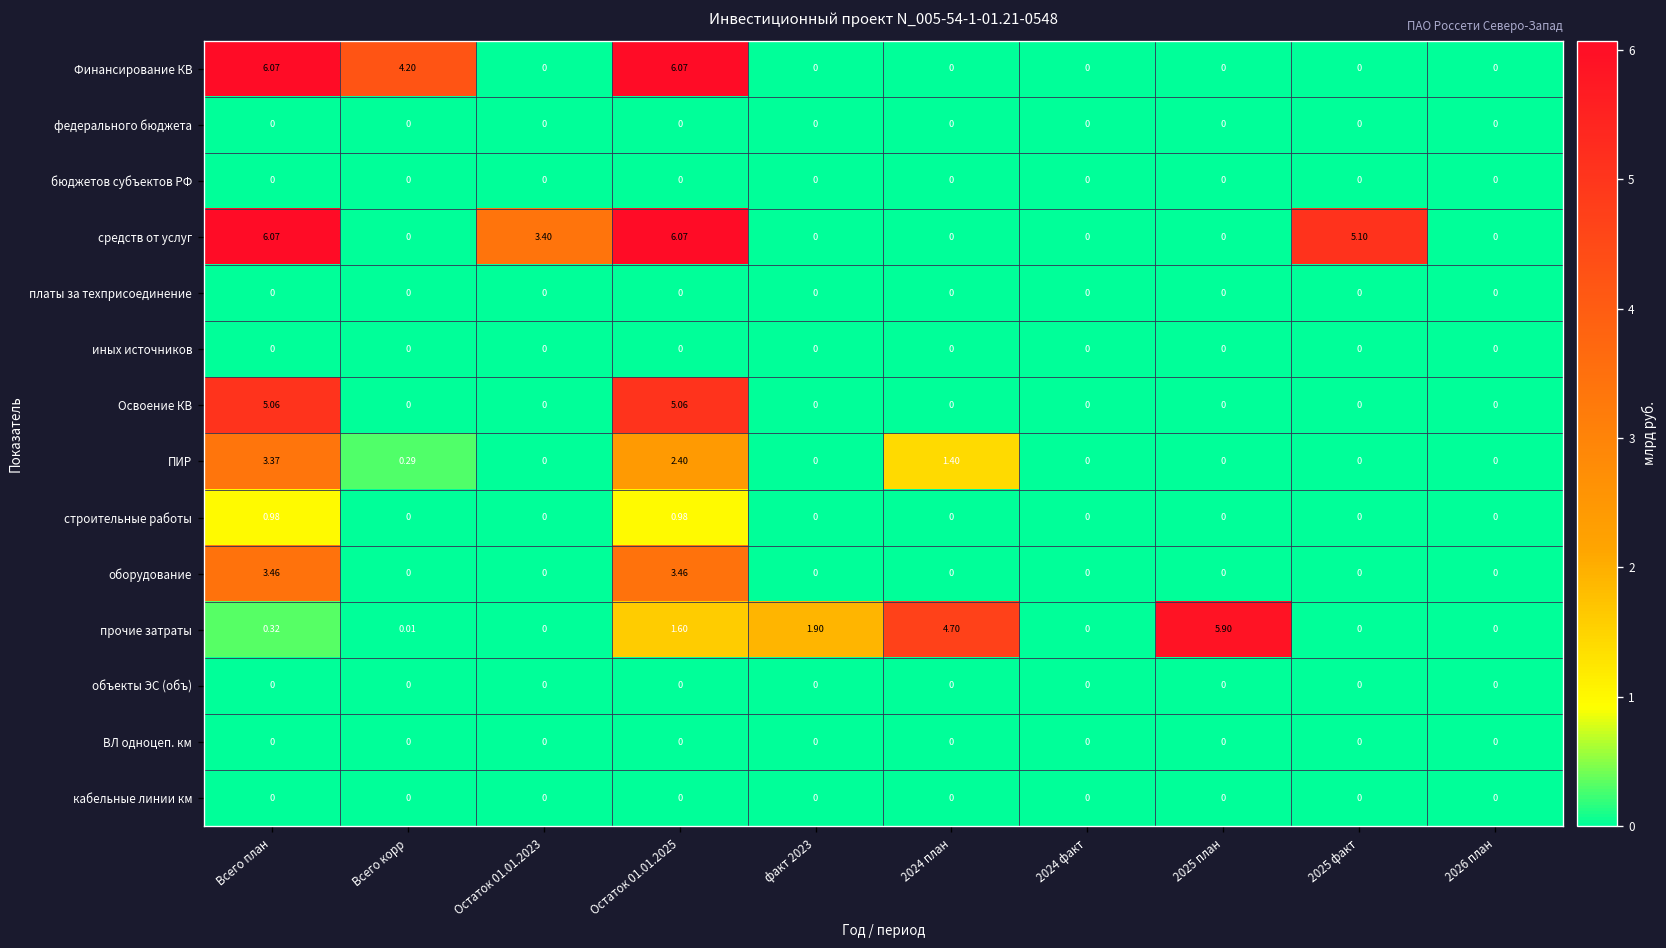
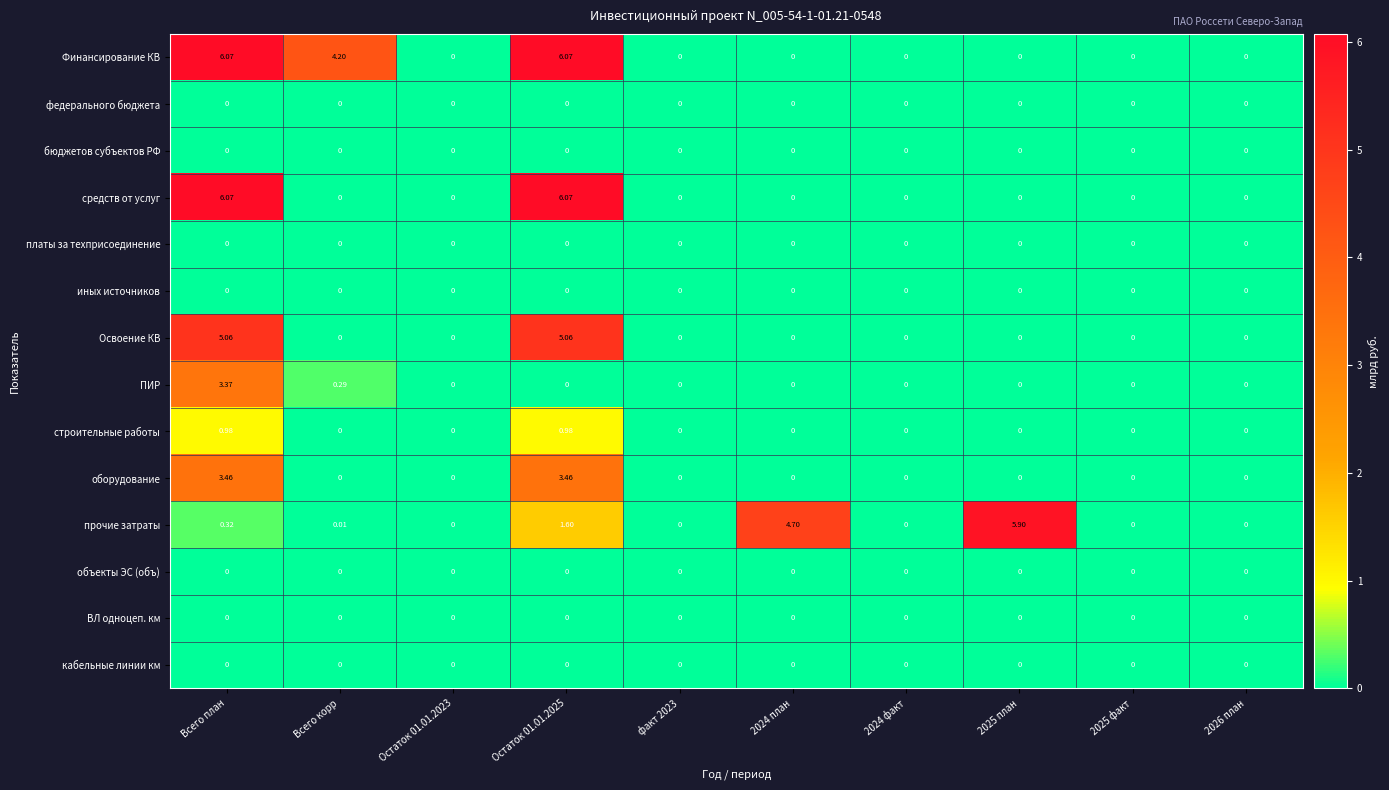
  {
    "Финансирование КВ": {
      "Всего план": 6.07,
      "Всего корр": 4.20,
      "Остаток 01.01.2023": 0,
      "Остаток 01.01.2025": 6.07,
      "факт 2023": 0,
      "2024 план": 0,
      "2024 факт": 0,
      "2025 план": 0,
      "2025 факт": 0,
      "2026 план": 0
    },
    "федерального бюджета": {
      "Всего план": 0,
      "Всего корр": 0,
      "Остаток 01.01.2023": 0,
      "Остаток 01.01.2025": 0,
      "факт 2023": 0,
      "2024 план": 0,
      "2024 факт": 0,
      "2025 план": 0,
      "2025 факт": 0,
      "2026 план": 0
    },
    "бюджетов субъектов РФ": {
      "Всего план": 0,
      "Всего корр": 0,
      "Остаток 01.01.2023": 0,
      "Остаток 01.01.2025": 0,
      "факт 2023": 0,
      "2024 план": 0,
      "2024 факт": 0,
      "2025 план": 0,
      "2025 факт": 0,
      "2026 план": 0
    },
    "средств от услуг": {
      "Всего план": 6.07,
      "Всего корр": 0,
-     "Остаток 01.01.2023": 3.40,
+     "Остаток 01.01.2023": 0,
      "Остаток 01.01.2025": 6.07,
      "факт 2023": 0,
      "2024 план": 0,
      "2024 факт": 0,
      "2025 план": 0,
-     "2025 факт": 5.10,
+     "2025 факт": 0,
      "2026 план": 0
    },
    "платы за техприсоединение": {
      "Всего план": 0,
      "Всего корр": 0,
      "Остаток 01.01.2023": 0,
      "Остаток 01.01.2025": 0,
      "факт 2023": 0,
      "2024 план": 0,
      "2024 факт": 0,
      "2025 план": 0,
      "2025 факт": 0,
      "2026 план": 0
    },
    "иных источников": {
      "Всего план": 0,
      "Всего корр": 0,
      "Остаток 01.01.2023": 0,
      "Остаток 01.01.2025": 0,
      "факт 2023": 0,
      "2024 план": 0,
      "2024 факт": 0,
      "2025 план": 0,
      "2025 факт": 0,
      "2026 план": 0
    },
    "Освоение КВ": {
      "Всего план": 5.06,
      "Всего корр": 0,
      "Остаток 01.01.2023": 0,
      "Остаток 01.01.2025": 5.06,
      "факт 2023": 0,
      "2024 план": 0,
      "2024 факт": 0,
      "2025 план": 0,
      "2025 факт": 0,
      "2026 план": 0
    },
    "ПИР": {
      "Всего план": 3.37,
      "Всего корр": 0.29,
      "Остаток 01.01.2023": 0,
-     "Остаток 01.01.2025": 2.40,
+     "Остаток 01.01.2025": 0,
      "факт 2023": 0,
-     "2024 план": 1.40,
+     "2024 план": 0,
      "2024 факт": 0,
      "2025 план": 0,
      "2025 факт": 0,
      "2026 план": 0
    },
    "строительные работы": {
      "Всего план": 0.98,
      "Всего корр": 0,
      "Остаток 01.01.2023": 0,
      "Остаток 01.01.2025": 0.98,
      "факт 2023": 0,
      "2024 план": 0,
      "2024 факт": 0,
      "2025 план": 0,
      "2025 факт": 0,
      "2026 план": 0
    },
    "оборудование": {
      "Всего план": 3.46,
      "Всего корр": 0,
      "Остаток 01.01.2023": 0,
      "Остаток 01.01.2025": 3.46,
      "факт 2023": 0,
      "2024 план": 0,
      "2024 факт": 0,
      "2025 план": 0,
      "2025 факт": 0,
      "2026 план": 0
    },
    "прочие затраты": {
      "Всего план": 0.32,
      "Всего корр": 0.01,
      "Остаток 01.01.2023": 0,
      "Остаток 01.01.2025": 1.60,
-     "факт 2023": 1.90,
+     "факт 2023": 0,
      "2024 план": 4.70,
      "2024 факт": 0,
      "2025 план": 5.90,
      "2025 факт": 0,
      "2026 план": 0
    },
    "объекты ЭС (объ)": {
      "Всего план": 0,
      "Всего корр": 0,
      "Остаток 01.01.2023": 0,
      "Остаток 01.01.2025": 0,
      "факт 2023": 0,
      "2024 план": 0,
      "2024 факт": 0,
      "2025 план": 0,
      "2025 факт": 0,
      "2026 план": 0
    },
    "ВЛ однoцеп. км": {
      "Всего план": 0,
      "Всего корр": 0,
      "Остаток 01.01.2023": 0,
      "Остаток 01.01.2025": 0,
      "факт 2023": 0,
      "2024 план": 0,
      "2024 факт": 0,
      "2025 план": 0,
      "2025 факт": 0,
      "2026 план": 0
    },
    "кабельные линии км": {
      "Всего план": 0,
      "Всего корр": 0,
      "Остаток 01.01.2023": 0,
      "Остаток 01.01.2025": 0,
      "факт 2023": 0,
      "2024 план": 0,
      "2024 факт": 0,
      "2025 план": 0,
      "2025 факт": 0,
      "2026 план": 0
    }
  }
